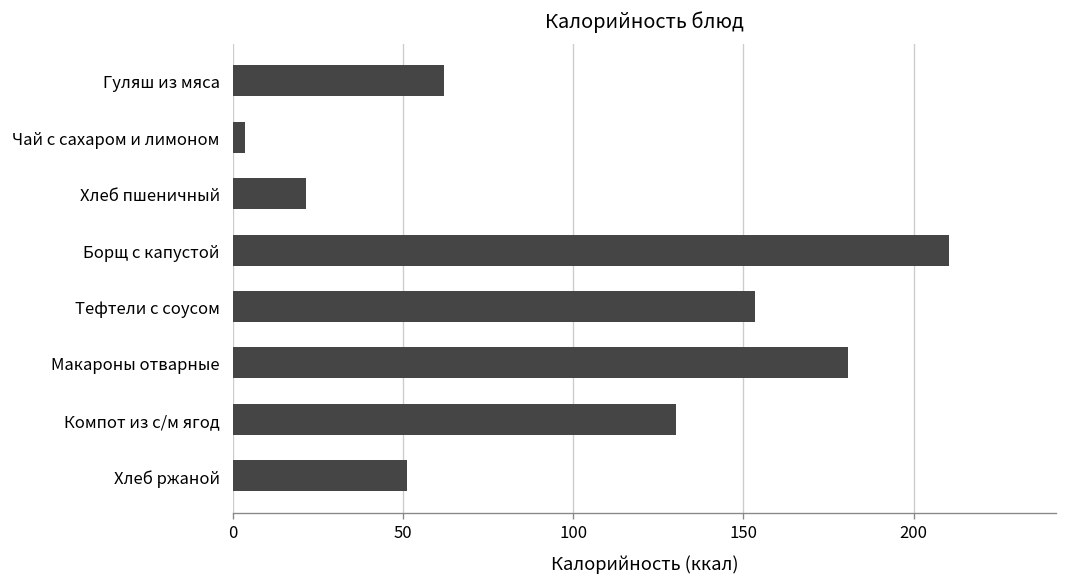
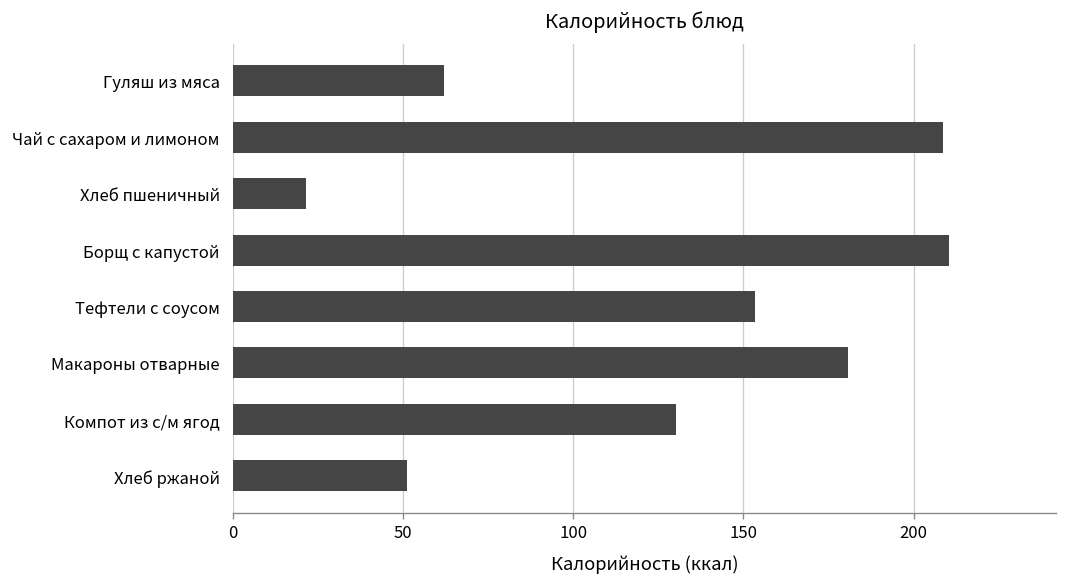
  {
    "Гуляш из мяса": 62,
-   "Чай с сахаром и лимоном": 4,
+   "Чай с сахаром и лимоном": 209,
    "Хлеб пшеничный": 22,
    "Борщ с капустой": 210,
    "Тефтели с соусом": 153,
    "Макароны отварные": 181,
    "Компот из с/м ягод": 130,
    "Хлеб ржаной": 51
  }
